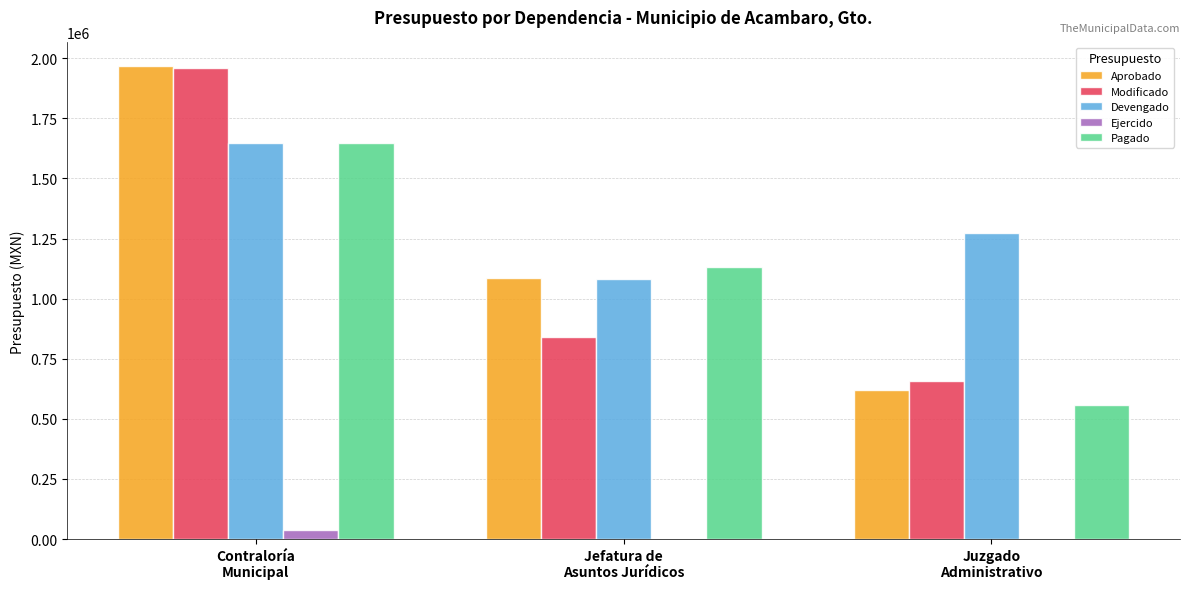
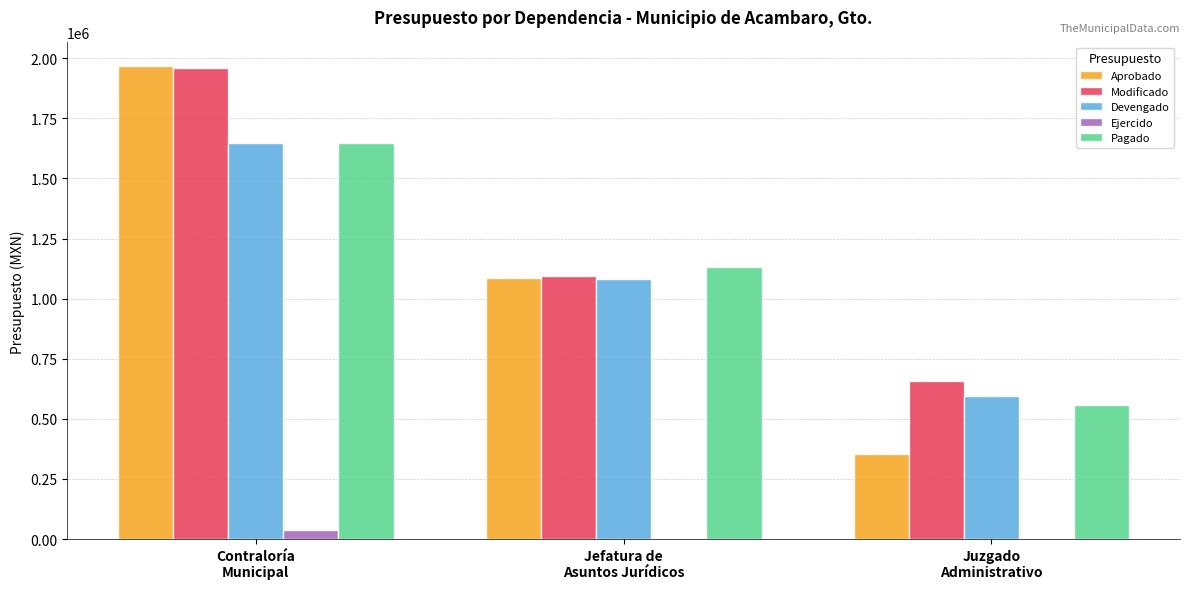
  {
    "Aprobado": {
      "Contraloría Municipal": 1970000,
      "Jefatura de Asuntos Jurídicos": 1090000,
-     "Juzgado Administrativo": 620000
+     "Juzgado Administrativo": 350000
    },
    "Modificado": {
      "Contraloría Municipal": 1960000,
-     "Jefatura de Asuntos Jurídicos": 840000,
+     "Jefatura de Asuntos Jurídicos": 1090000,
      "Juzgado Administrativo": 660000
    },
    "Devengado": {
      "Contraloría Municipal": 1650000,
      "Jefatura de Asuntos Jurídicos": 1080000,
-     "Juzgado Administrativo": 1270000
+     "Juzgado Administrativo": 590000
    },
    "Ejercido": {
      "Contraloría Municipal": 40000,
      "Jefatura de Asuntos Jurídicos": 0,
      "Juzgado Administrativo": 0
    },
    "Pagado": {
      "Contraloría Municipal": 1650000,
      "Jefatura de Asuntos Jurídicos": 1130000,
      "Juzgado Administrativo": 560000
    }
  }
